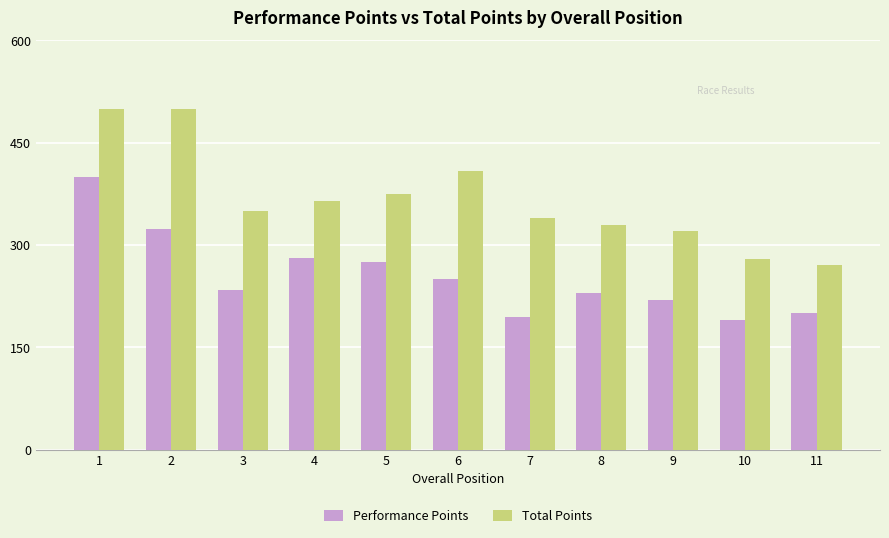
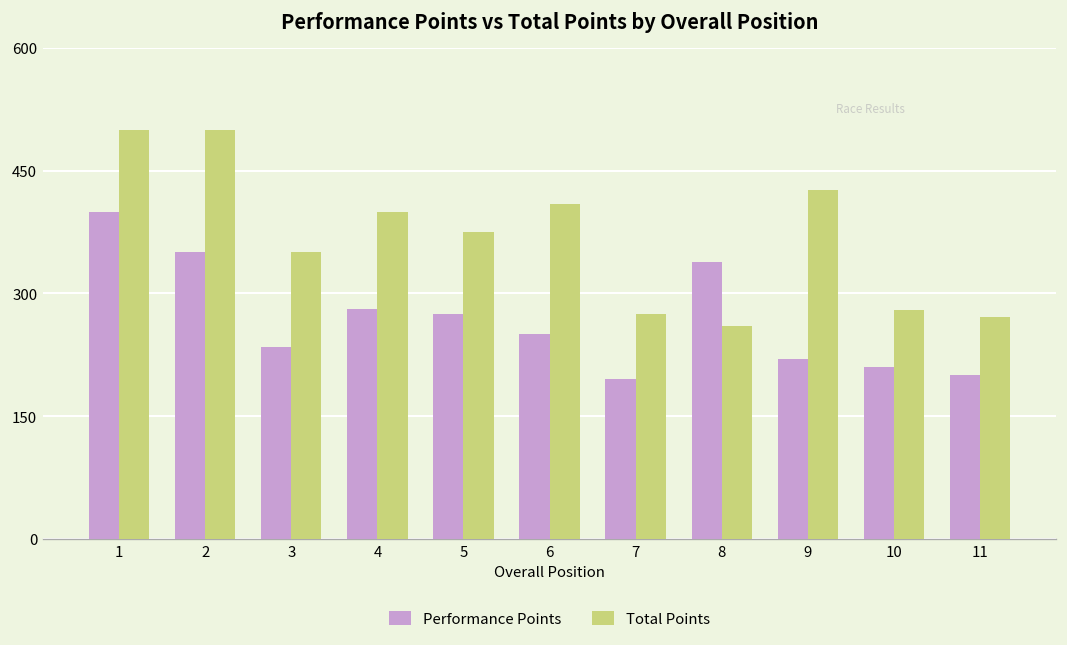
  {
    "Performance Points": {
      "1": 400,
-     "2": 320,
+     "2": 350,
      "3": 230,
      "4": 280,
      "5": 280,
      "6": 250,
      "7": 200,
-     "8": 230,
+     "8": 340,
      "9": 220,
-     "10": 190,
+     "10": 210,
      "11": 200
    },
    "Total Points": {
      "1": 500,
      "2": 500,
      "3": 350,
-     "4": 370,
+     "4": 400,
      "5": 380,
      "6": 410,
-     "7": 340,
-     "8": 330,
-     "9": 320,
+     "7": 280,
+     "8": 260,
+     "9": 430,
      "10": 280,
      "11": 270
    }
  }
